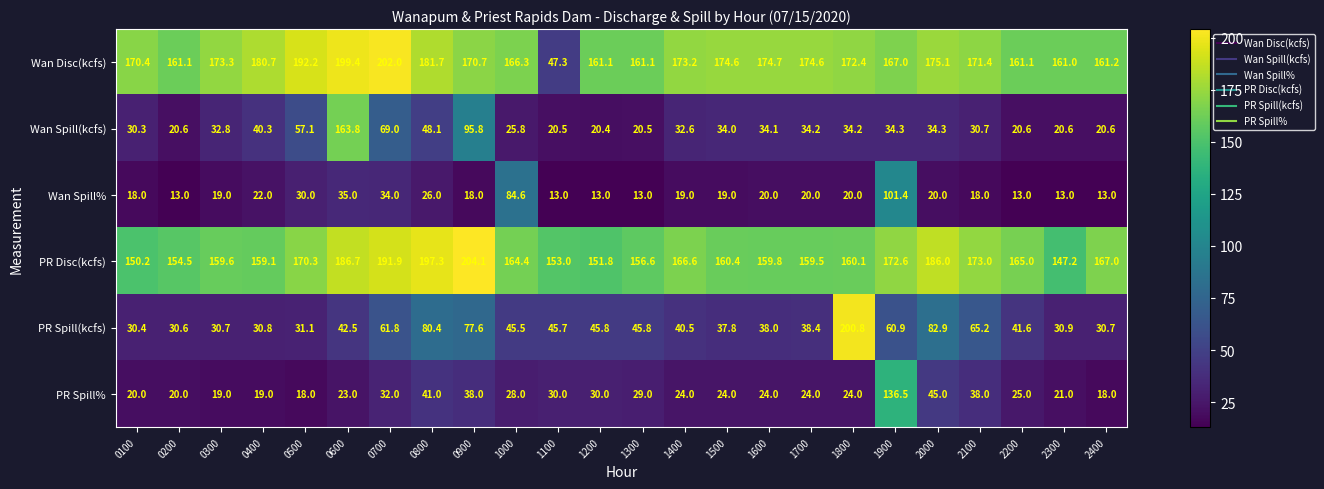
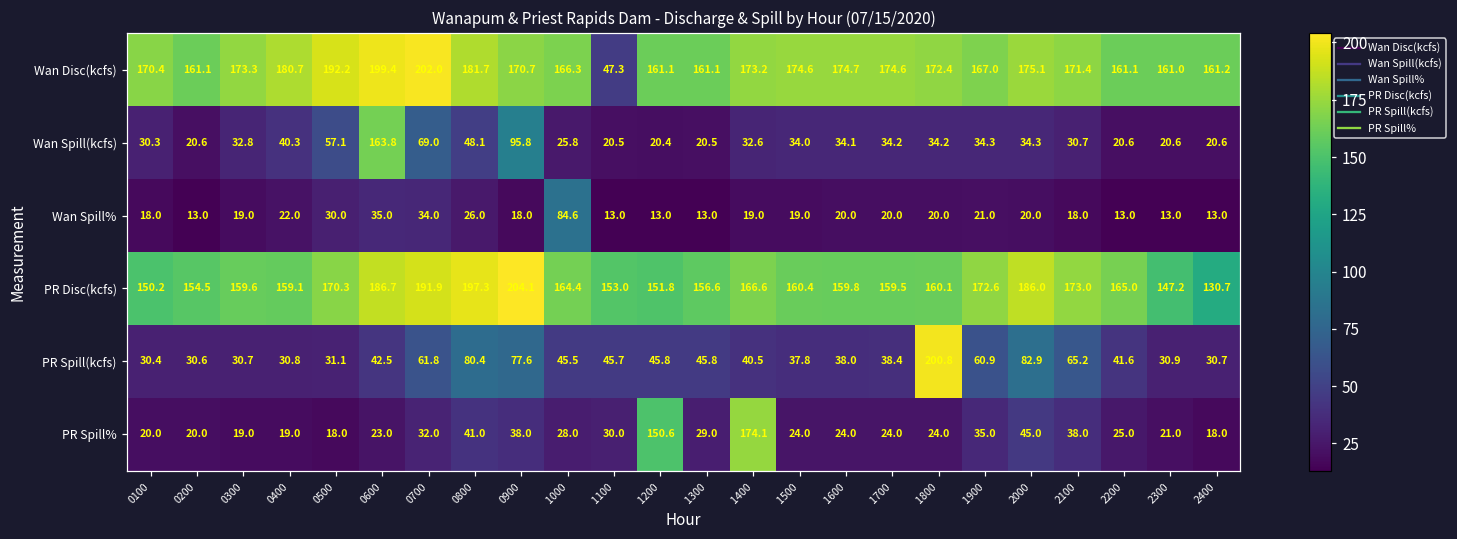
  {
    "Wan Disc(kcfs)": {
      "0100": 170.4,
      "0200": 161.1,
      "0300": 173.3,
      "0400": 180.7,
      "0800": 181.7,
      "0900": 170.7,
      "1000": 166.3,
      "1100": 47.3,
      "1200": 161.1,
      "1300": 161.1,
      "1400": 173.2,
      "1500": 174.6,
      "1600": 174.7,
      "1700": 174.6,
      "1800": 172.4,
      "1900": 167.0,
      "2000": 175.1,
      "2100": 171.4,
      "2200": 161.1,
      "2300": 161.0,
      "2400": 161.2
    },
    "Wan Spill(kcfs)": {
      "0100": 30.3,
      "0200": 20.6,
      "0300": 32.8,
      "0400": 40.3,
      "0500": 57.1,
      "0600": 163.8,
      "0700": 69.0,
      "0800": 48.1,
      "0900": 95.8,
      "1000": 25.8,
      "1100": 20.5,
      "1200": 20.4,
      "1300": 20.5,
      "1400": 32.6,
      "1500": 34.0,
      "1600": 34.1,
      "1700": 34.2,
      "1800": 34.2,
      "1900": 34.3,
      "2000": 34.3,
      "2100": 30.7,
      "2200": 20.6,
      "2300": 20.6,
      "2400": 20.6
    },
    "Wan Spill%": {
      "0100": 18.0,
      "0200": 13.0,
      "0300": 19.0,
      "0400": 22.0,
      "0500": 30.0,
      "0600": 35.0,
      "0700": 34.0,
      "0800": 26.0,
      "0900": 18.0,
      "1000": 84.6,
      "1100": 13.0,
      "1200": 13.0,
      "1300": 13.0,
      "1400": 19.0,
      "1500": 19.0,
      "1600": 20.0,
      "1700": 20.0,
      "1800": 20.0,
-     "1900": 101.4,
+     "1900": 21.0,
      "2000": 20.0,
      "2100": 18.0,
      "2200": 13.0,
      "2300": 13.0,
      "2400": 13.0
    },
    "PR Disc(kcfs)": {
      "0100": 150.2,
      "0200": 154.5,
      "0300": 159.6,
      "0400": 159.1,
      "0500": 170.3,
      "0600": 186.7,
      "1000": 164.4,
      "1100": 153.0,
      "1200": 151.8,
      "1300": 156.6,
      "1400": 166.6,
      "1500": 160.4,
      "1600": 159.8,
      "1700": 159.5,
      "1800": 160.1,
      "1900": 172.6,
      "2000": 186.0,
      "2100": 173.0,
      "2200": 165.0,
      "2300": 147.2,
-     "2400": 167.0
+     "2400": 130.7
    },
    "PR Spill(kcfs)": {
      "0100": 30.4,
      "0200": 30.6,
      "0300": 30.7,
      "0400": 30.8,
      "0500": 31.1,
      "0600": 42.5,
      "0700": 61.8,
      "0800": 80.4,
      "0900": 77.6,
      "1000": 45.5,
      "1100": 45.7,
      "1200": 45.8,
      "1300": 45.8,
      "1400": 40.5,
      "1500": 37.8,
      "1600": 38.0,
      "1700": 38.4,
      "1900": 60.9,
      "2000": 82.9,
      "2100": 65.2,
      "2200": 41.6,
      "2300": 30.9,
      "2400": 30.7
    },
    "PR Spill%": {
      "0100": 20.0,
      "0200": 20.0,
      "0300": 19.0,
      "0400": 19.0,
      "0500": 18.0,
      "0600": 23.0,
      "0700": 32.0,
      "0800": 41.0,
      "0900": 38.0,
      "1000": 28.0,
      "1100": 30.0,
-     "1200": 30.0,
+     "1200": 150.6,
      "1300": 29.0,
-     "1400": 24.0,
+     "1400": 174.1,
      "1500": 24.0,
      "1600": 24.0,
      "1700": 24.0,
      "1800": 24.0,
-     "1900": 136.5,
+     "1900": 35.0,
      "2000": 45.0,
      "2100": 38.0,
      "2200": 25.0,
      "2300": 21.0,
      "2400": 18.0
    }
  }
